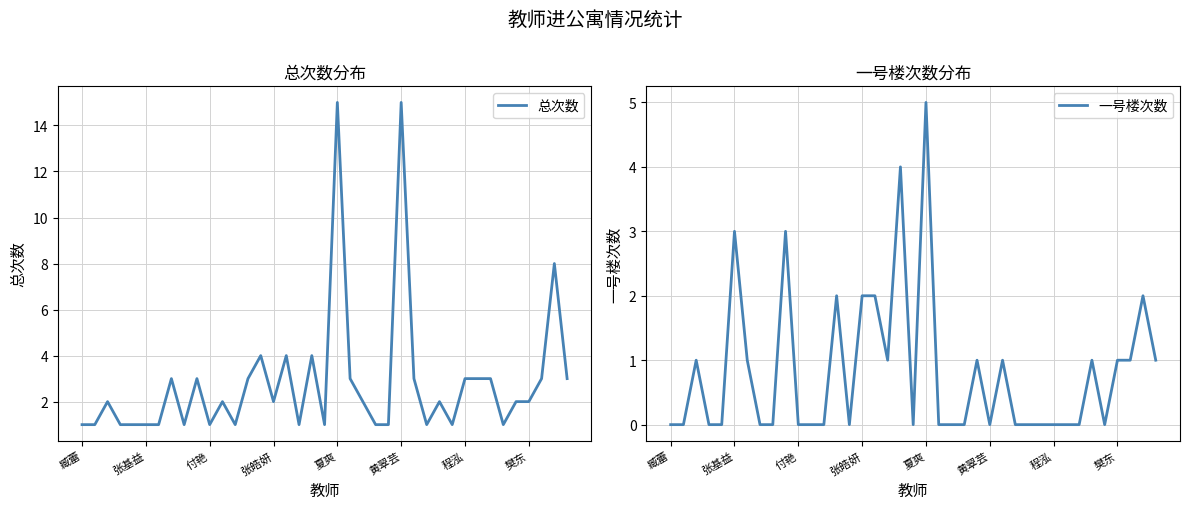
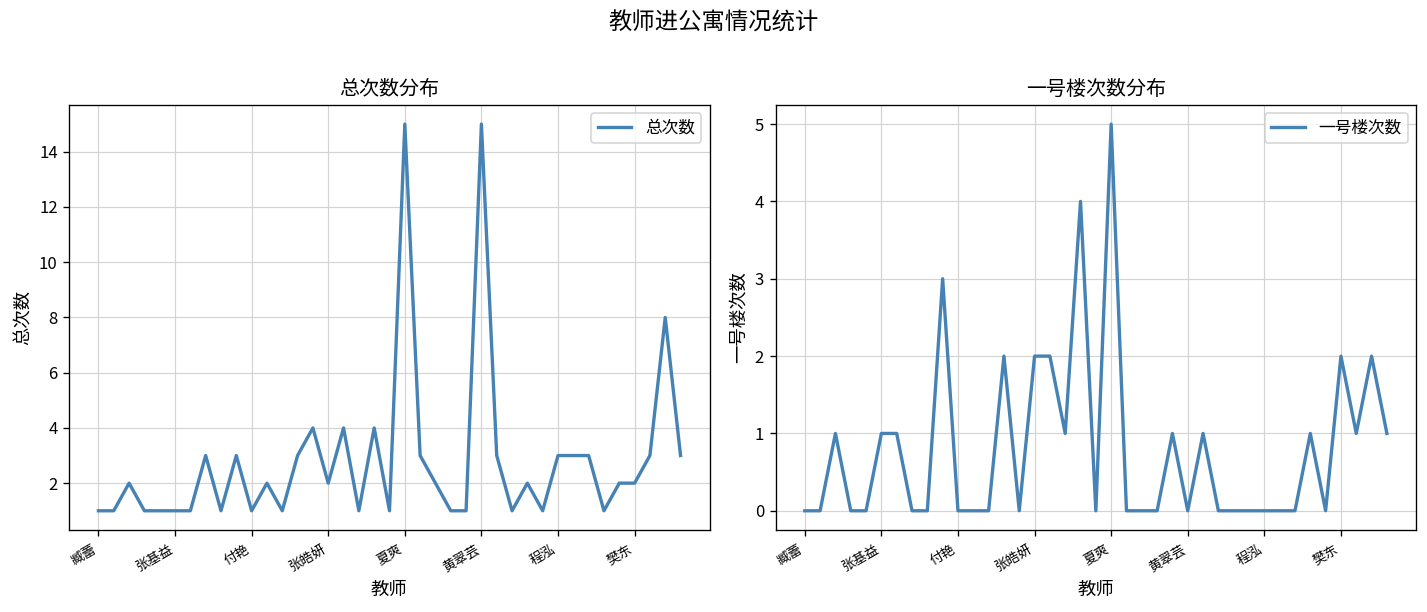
  {
    "总次数分布": {
      "臧蕾": 1.0,
      "张基益": 1.0,
      "付艳": 1.0,
      "张皓妍": 2.0,
      "夏爽": 15.0,
      "黄翠芸": 15.0,
      "程泓": 3.0,
      "樊东": 2.0
    },
    "一号楼次数分布": {
      "臧蕾": 0,
-     "张基益": 3,
+     "张基益": 1,
      "付艳": 0,
      "张皓妍": 2,
      "夏爽": 5,
      "黄翠芸": 0,
      "程泓": 0,
-     "樊东": 1
+     "樊东": 2
    }
  }
